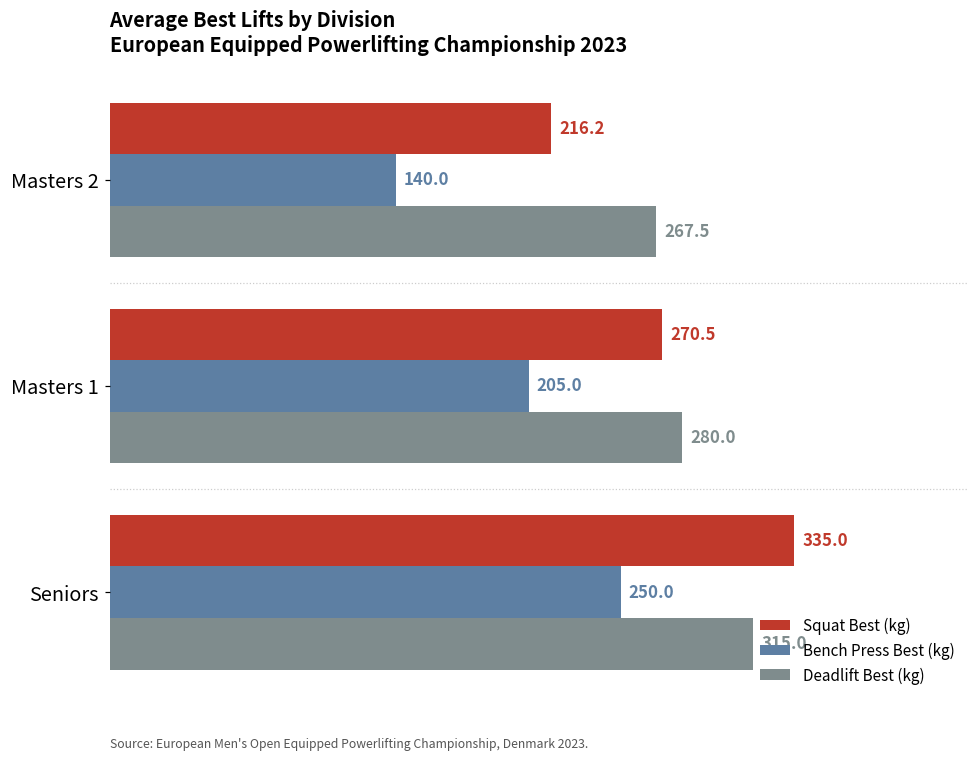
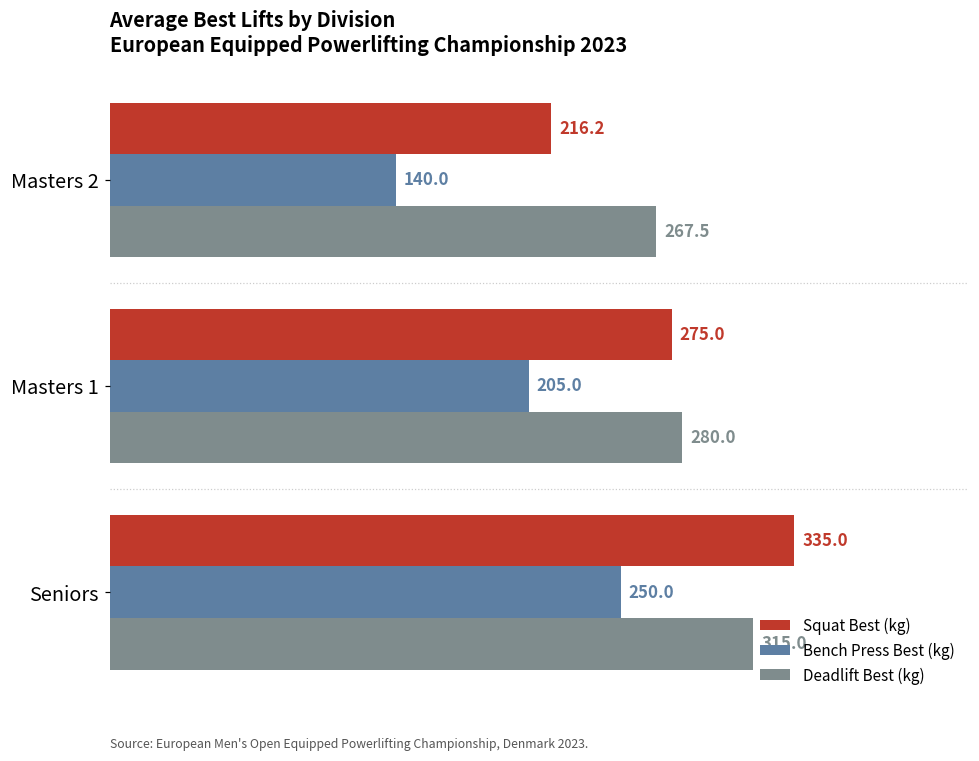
  {
    "Squat Best (kg)": {
      "Masters 2": 216.2,
-     "Masters 1": 270.5,
+     "Masters 1": 275.0,
      "Seniors": 335.0
    }
  }
